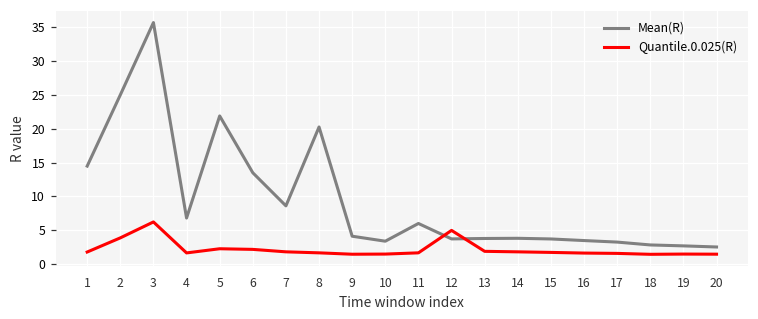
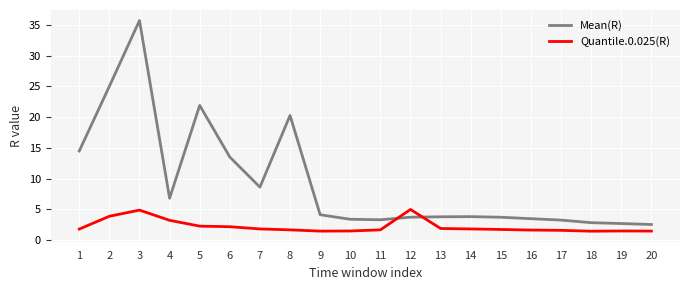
  {
    "Mean(R)": {
      "1": 14,
      "2": 25,
      "3": 36,
      "4": 7,
      "5": 22,
      "6": 14,
      "7": 9,
      "8": 20,
      "9": 4,
      "10": 3,
-     "11": 6,
+     "11": 3,
      "12": 4,
      "13": 4,
      "14": 4,
      "15": 4,
      "16": 3,
      "17": 3,
      "18": 3,
      "19": 3,
      "20": 3
    },
    "Quantile.0.025(R)": {
      "1": 2,
      "2": 4,
-     "3": 6,
-     "4": 2,
+     "3": 5,
+     "4": 3,
      "5": 2,
      "6": 2,
      "7": 2,
      "8": 2,
      "9": 1,
      "10": 1,
      "11": 2,
      "12": 5,
      "13": 2,
      "14": 2,
      "15": 2,
      "16": 2,
      "17": 2,
      "18": 1,
      "19": 1,
      "20": 1
    }
  }
